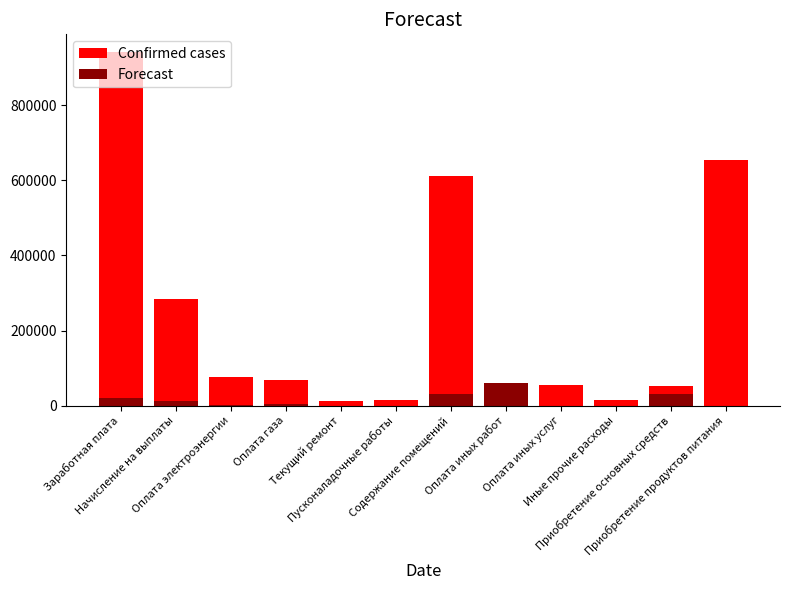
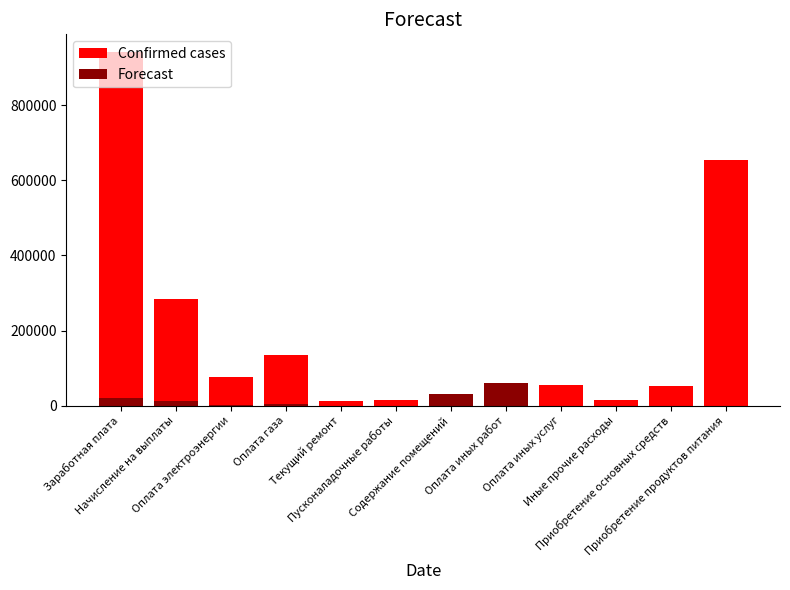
  {
    "Confirmed cases": {
      "Начисление на выплаты": 280000,
      "Оплата электроэнергии": 80000,
-     "Оплата газа": 70000,
+     "Оплата газа": 140000,
      "Текущий ремонт": 10000,
      "Пусконаладочные работы": 10000,
-     "Содержание помещений": 610000,
+     "Содержание помещений": 20000,
      "Оплата иных услуг": 50000,
      "Иные прочие расходы": 20000,
      "Приобретение основных средств": 50000,
      "Приобретение продуктов питания": 650000
    },
    "Forecast": {
      "Текущий ремонт": 0,
      "Пусконаладочные работы": 0,
      "Оплата иных работ": 60000,
      "Оплата иных услуг": 0,
      "Иные прочие расходы": 0,
-     "Приобретение основных средств": 30000,
+     "Приобретение основных средств": 0,
      "Приобретение продуктов питания": 0
    }
  }
